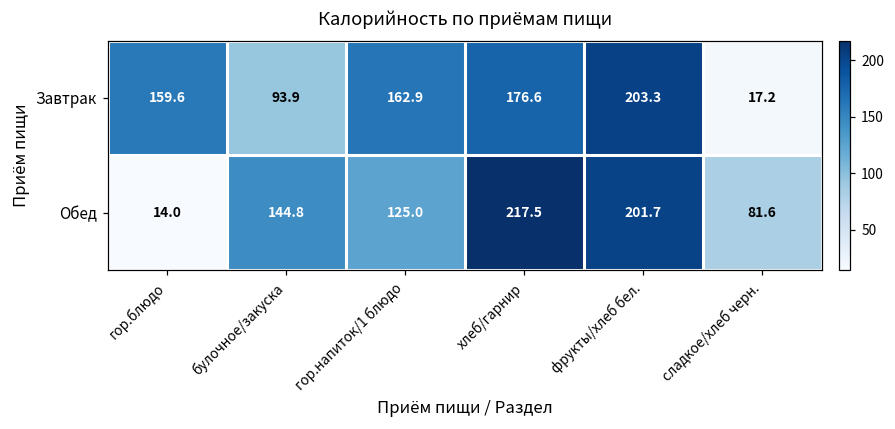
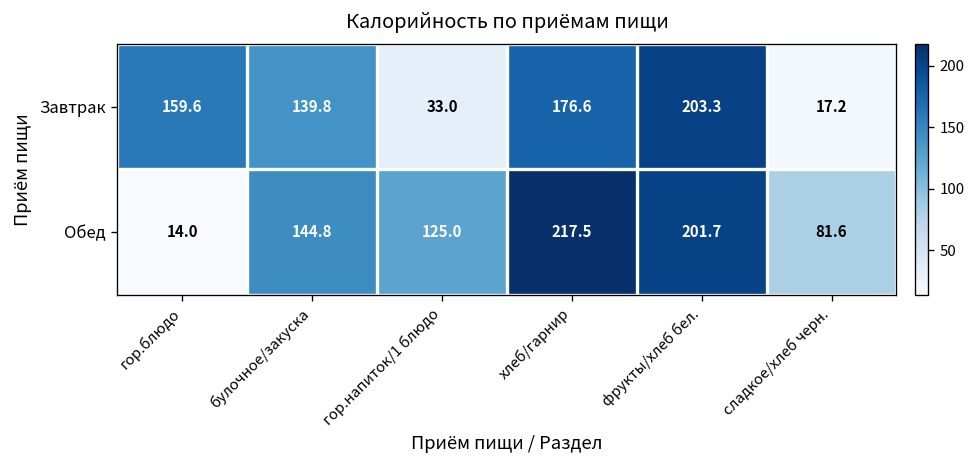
  {
    "Завтрак": {
      "гор.блюдо": 159.6,
-     "булочное/закуска": 93.9,
-     "гор.напиток/1 блюдо": 162.9,
+     "булочное/закуска": 139.8,
+     "гор.напиток/1 блюдо": 33.0,
      "хлеб/гарнир": 176.6,
      "фрукты/хлеб бел.": 203.3,
      "сладкое/хлеб черн.": 17.2
    },
    "Обед": {
      "гор.блюдо": 14.0,
      "булочное/закуска": 144.8,
      "гор.напиток/1 блюдо": 125.0,
      "хлеб/гарнир": 217.5,
      "фрукты/хлеб бел.": 201.7,
      "сладкое/хлеб черн.": 81.6
    }
  }
